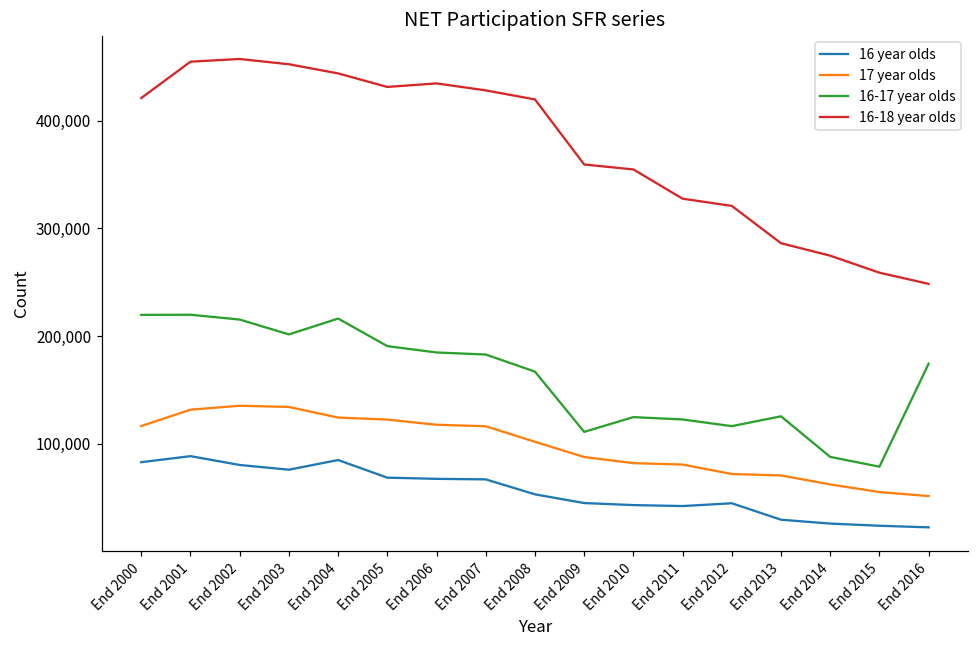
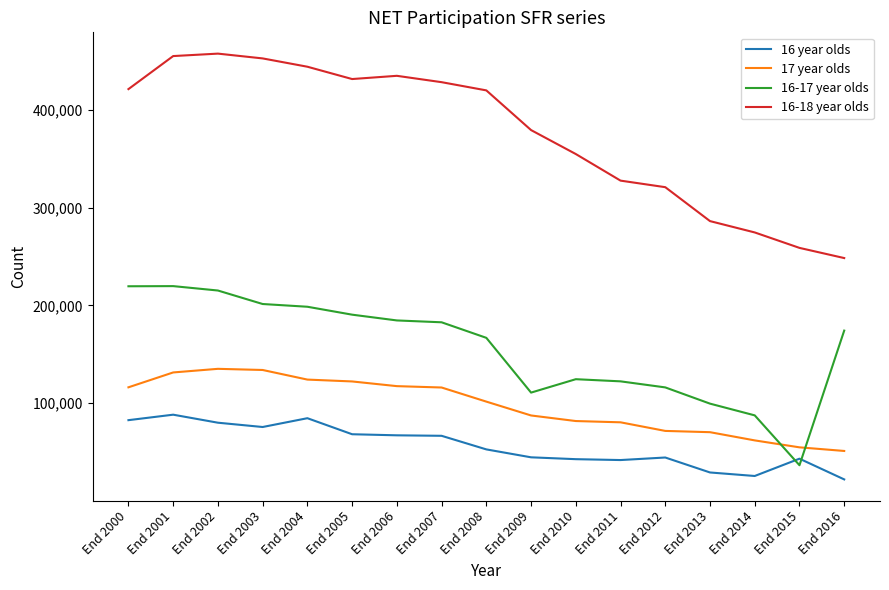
  {
    "16 year olds": {
      "End 2000": "80,000",
      "End 2001": "90,000",
      "End 2002": "80,000",
      "End 2003": "80,000",
      "End 2004": "80,000",
      "End 2005": "70,000",
      "End 2006": "70,000",
      "End 2007": "70,000",
      "End 2008": "50,000",
      "End 2009": "40,000",
      "End 2010": "40,000",
      "End 2011": "40,000",
      "End 2012": "40,000",
      "End 2013": "30,000",
      "End 2014": "30,000",
-     "End 2015": "20,000",
+     "End 2015": "40,000",
      "End 2016": "20,000"
    },
    "17 year olds": {
      "End 2000": "120,000",
      "End 2001": "130,000",
      "End 2002": "140,000",
      "End 2003": "130,000",
      "End 2004": "120,000",
      "End 2005": "120,000",
      "End 2006": "120,000",
      "End 2007": "120,000",
      "End 2008": "100,000",
      "End 2009": "90,000",
      "End 2010": "80,000",
      "End 2011": "80,000",
      "End 2012": "70,000",
      "End 2013": "70,000",
      "End 2014": "60,000",
      "End 2015": "50,000",
      "End 2016": "50,000"
    },
    "16-17 year olds": {
      "End 2000": "220,000",
      "End 2001": "220,000",
      "End 2002": "220,000",
      "End 2003": "200,000",
-     "End 2004": "220,000",
+     "End 2004": "200,000",
      "End 2005": "190,000",
      "End 2006": "180,000",
      "End 2007": "180,000",
      "End 2008": "170,000",
      "End 2009": "110,000",
      "End 2010": "120,000",
      "End 2011": "120,000",
      "End 2012": "120,000",
-     "End 2013": "130,000",
+     "End 2013": "100,000",
      "End 2014": "90,000",
-     "End 2015": "80,000",
+     "End 2015": "40,000",
      "End 2016": "170,000"
    },
    "16-18 year olds": {
      "End 2000": "420,000",
      "End 2001": "460,000",
      "End 2002": "460,000",
      "End 2003": "450,000",
      "End 2004": "440,000",
      "End 2005": "430,000",
      "End 2006": "430,000",
      "End 2007": "430,000",
      "End 2008": "420,000",
-     "End 2009": "360,000",
+     "End 2009": "380,000",
      "End 2010": "350,000",
      "End 2011": "330,000",
      "End 2012": "320,000",
      "End 2013": "290,000",
      "End 2014": "270,000",
      "End 2015": "260,000",
      "End 2016": "250,000"
    }
  }
